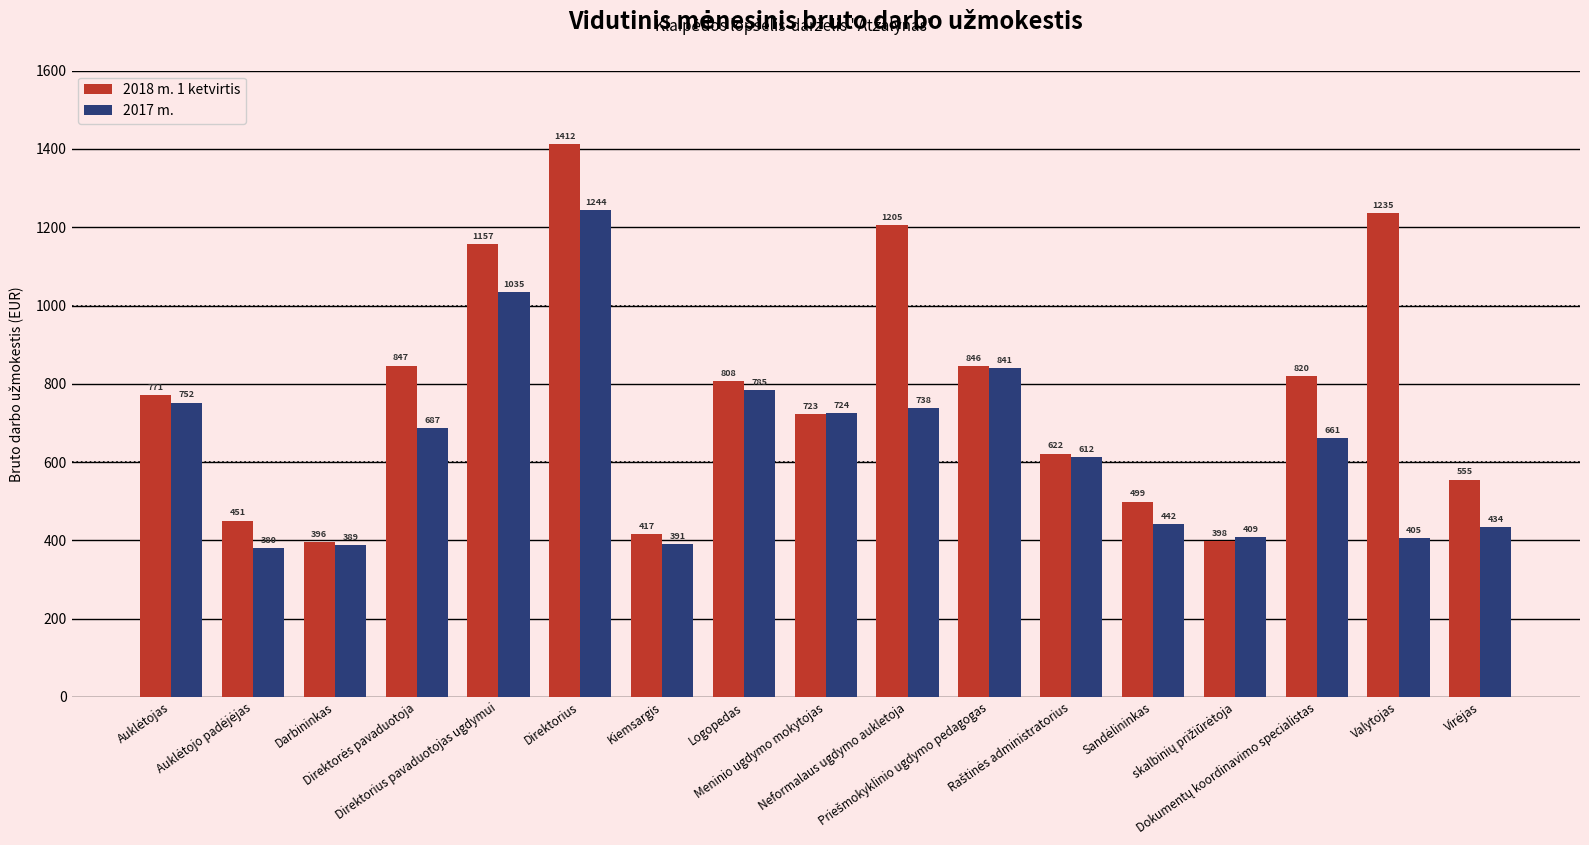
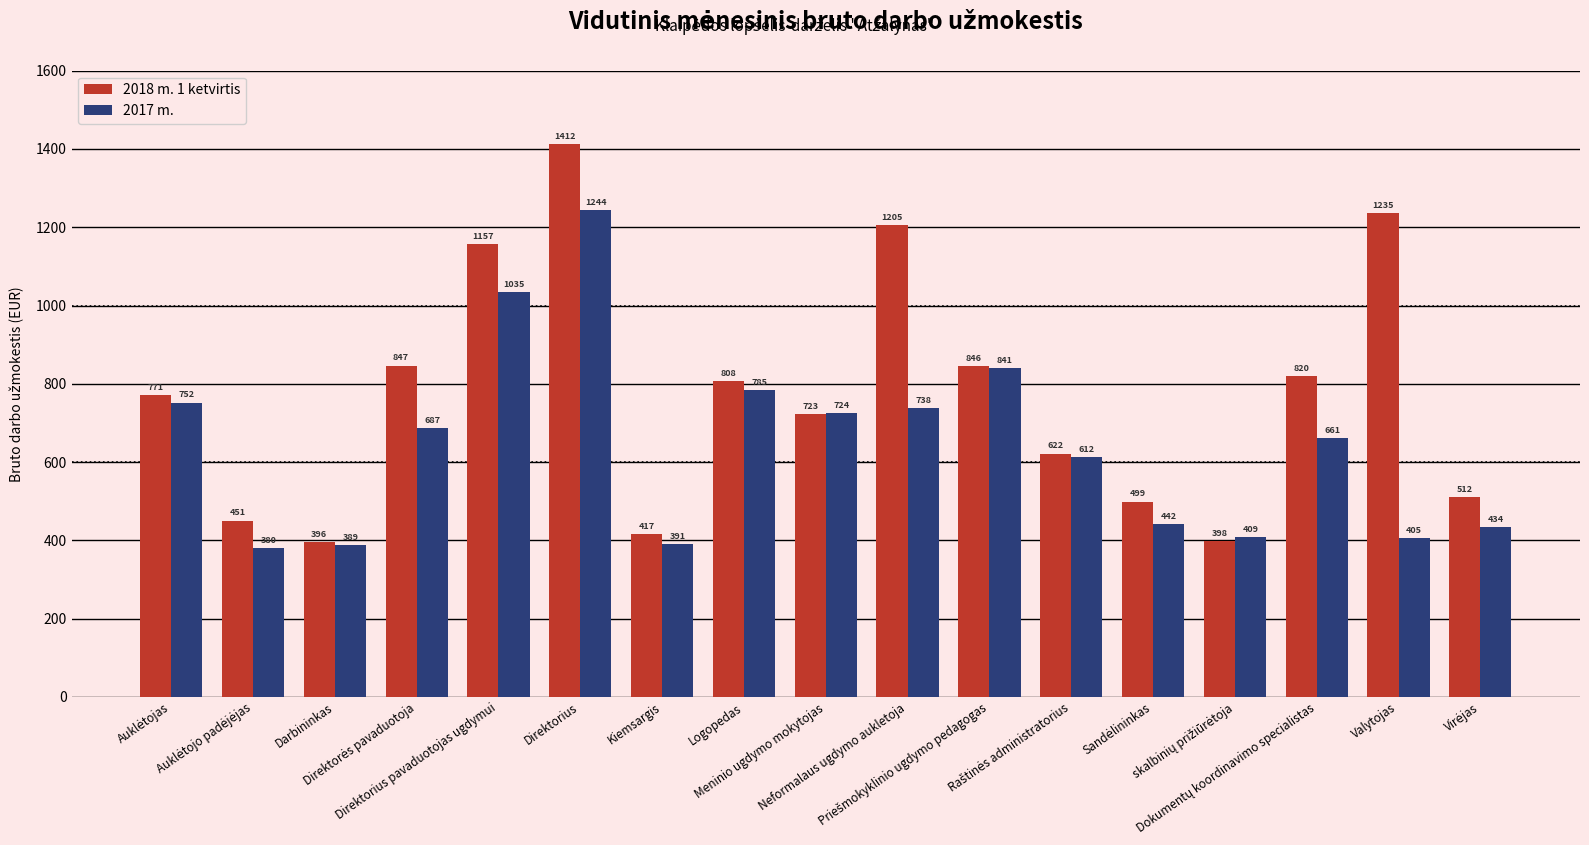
  {
    "2018 m. 1 ketvirtis": {
      "Auklėtojas": 771,
      "Auklėtojo padėjėjas": 451,
      "Darbininkas": 396,
      "Direktorės pavaduotoja": 847,
      "Direktorius pavaduotojas ugdymui": 1157,
      "Direktorius": 1412,
      "Kiemsargis": 417,
      "Logopedas": 808,
      "Meninio ugdymo mokytojas": 723,
      "Neformalaus ugdymo aukletoja": 1205,
      "Priešmokyklinio ugdymo pedagogas": 846,
      "Raštinės administratorius": 622,
      "Sandėlininkas": 499,
      "skalbinių prižiūrėtoja": 398,
      "Dokumentų koordinavimo specialistas": 820,
      "Valytojas": 1235,
-     "Virėjas": 555
+     "Virėjas": 512
    },
    "2017 m.": {
      "Auklėtojas": 752,
      "Auklėtojo padėjėjas": 380,
      "Darbininkas": 389,
      "Direktorės pavaduotoja": 687,
      "Direktorius pavaduotojas ugdymui": 1035,
      "Direktorius": 1244,
      "Kiemsargis": 391,
      "Logopedas": 785,
      "Meninio ugdymo mokytojas": 724,
      "Neformalaus ugdymo aukletoja": 738,
      "Priešmokyklinio ugdymo pedagogas": 841,
      "Raštinės administratorius": 612,
      "Sandėlininkas": 442,
      "skalbinių prižiūrėtoja": 409,
      "Dokumentų koordinavimo specialistas": 661,
      "Valytojas": 405,
      "Virėjas": 434
    }
  }
